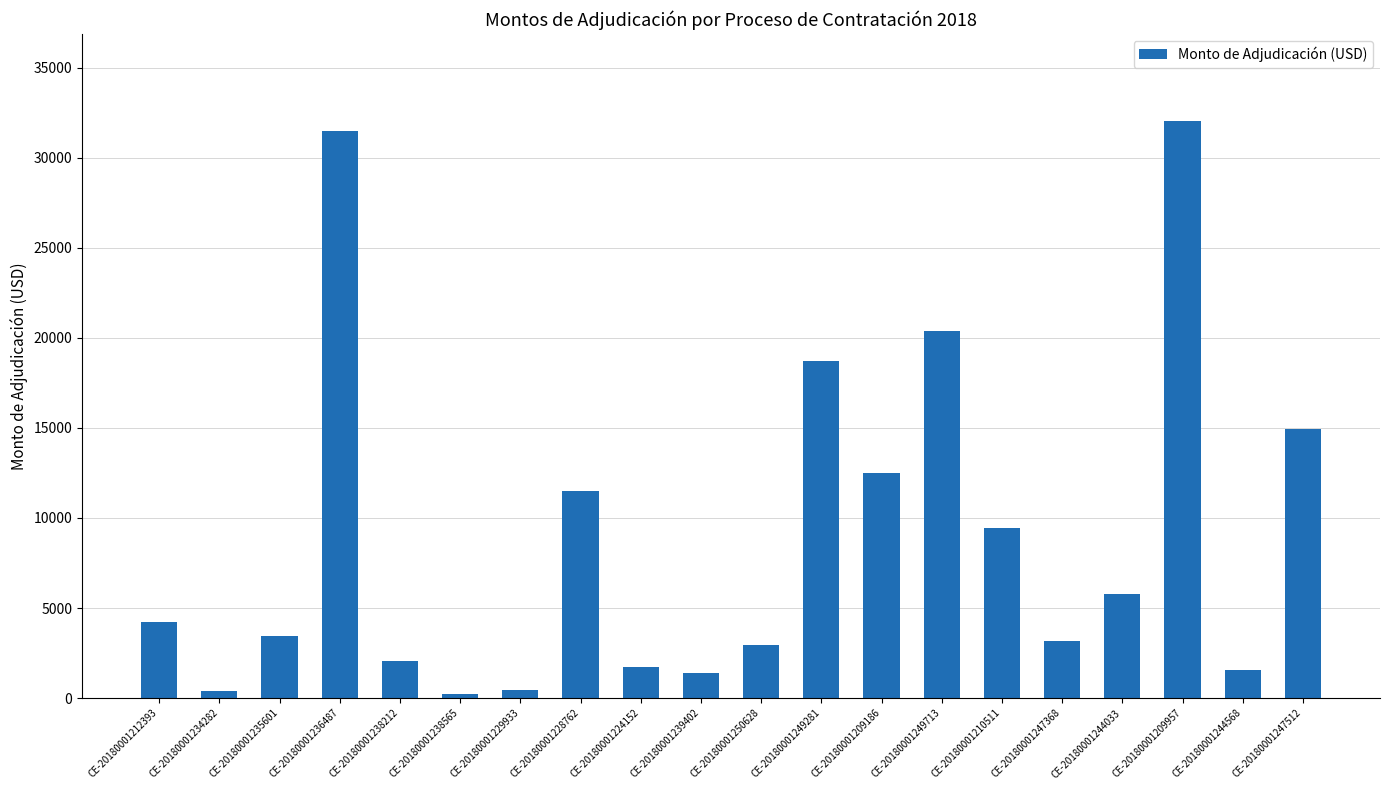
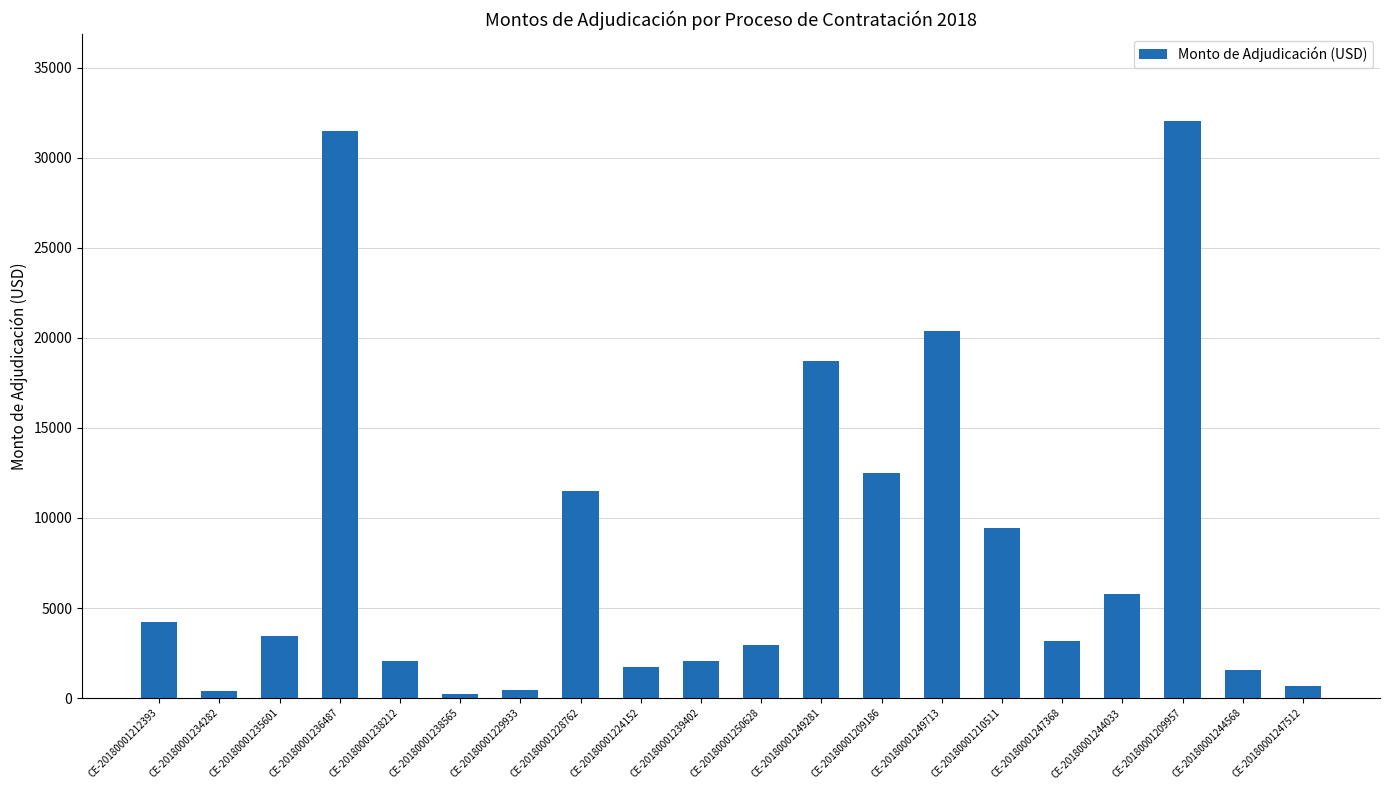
  {
    "CE-20180001212393": 4200,
    "CE-20180001234282": 400,
    "CE-20180001235601": 3500,
    "CE-20180001236487": 31500,
    "CE-20180001238212": 2000,
    "CE-20180001238565": 200,
    "CE-20180001229933": 500,
    "CE-20180001228762": 11500,
    "CE-20180001224152": 1800,
-   "CE-20180001239402": 1400,
+   "CE-20180001239402": 2100,
    "CE-20180001250628": 2900,
    "CE-20180001249281": 18700,
    "CE-20180001209186": 12500,
    "CE-20180001249713": 20400,
    "CE-20180001210511": 9400,
    "CE-20180001247368": 3200,
    "CE-20180001244033": 5800,
    "CE-20180001209957": 32100,
    "CE-20180001244568": 1600,
-   "CE-20180001247512": 14900
+   "CE-20180001247512": 700
  }
